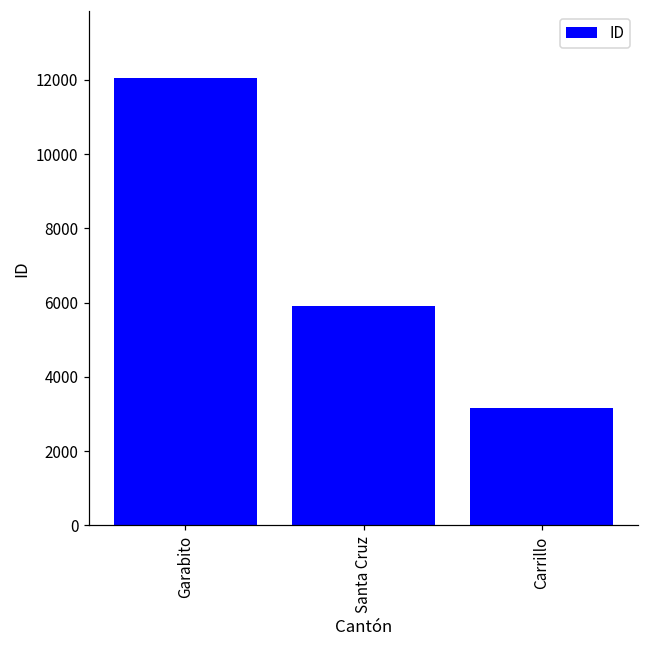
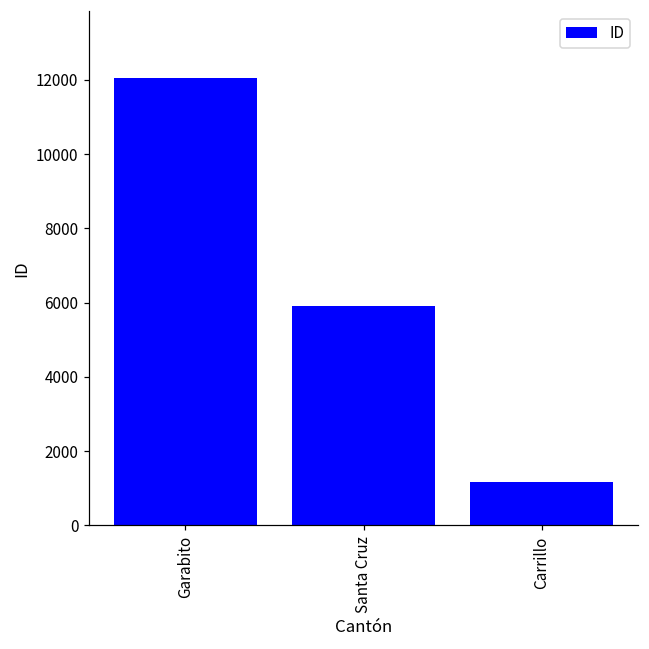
  {
    "Garabito": 12000,
    "Santa Cruz": 5900,
-   "Carrillo": 3200
+   "Carrillo": 1200
  }
